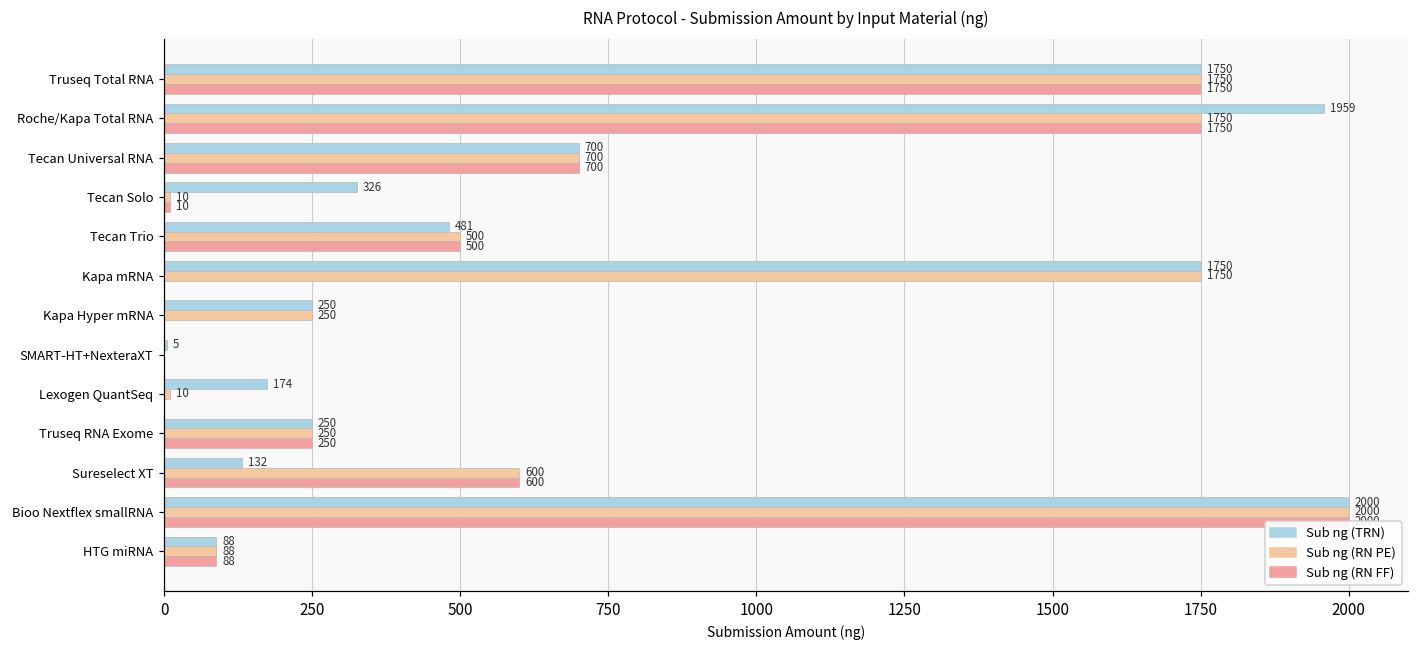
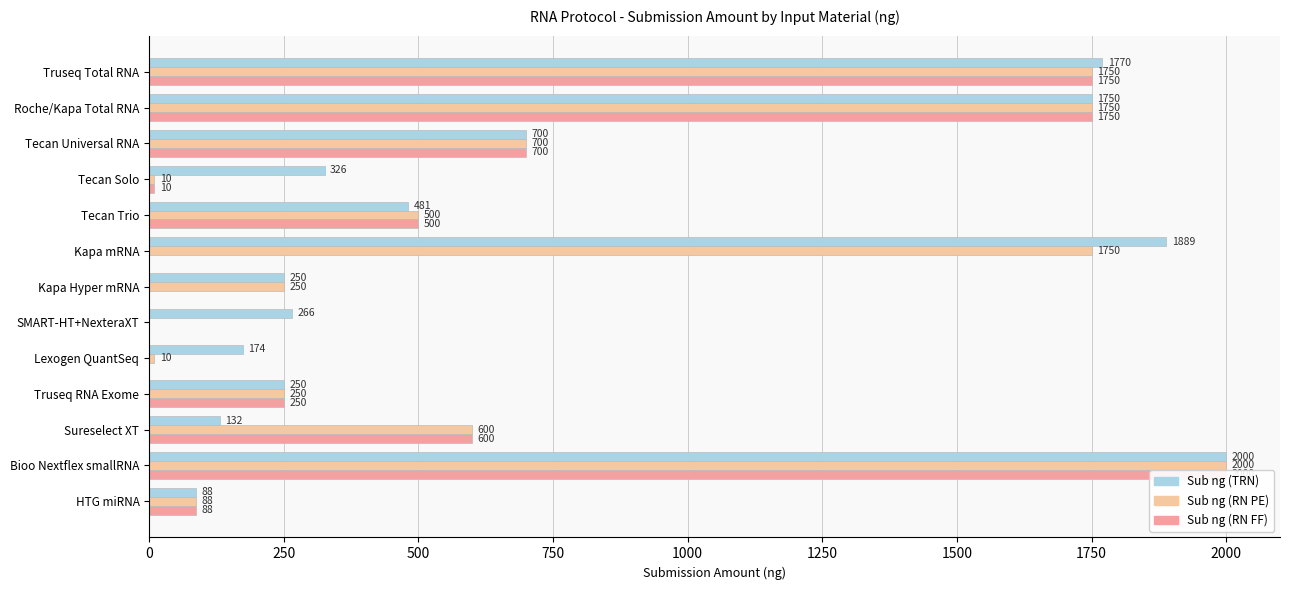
  {
    "Sub ng (TRN)": {
-     "Truseq Total RNA": 1750,
-     "Roche/Kapa Total RNA": 1959,
+     "Truseq Total RNA": 1770,
+     "Roche/Kapa Total RNA": 1750,
      "Tecan Universal RNA": 700,
      "Tecan Solo": 326,
      "Tecan Trio": 481,
-     "Kapa mRNA": 1750,
+     "Kapa mRNA": 1889,
      "Kapa Hyper mRNA": 250,
-     "SMART-HT+NexteraXT": 5,
+     "SMART-HT+NexteraXT": 266,
      "Lexogen QuantSeq": 174,
      "Truseq RNA Exome": 250,
      "Sureselect XT": 132,
      "Bioo Nextflex smallRNA": 2000,
      "HTG miRNA": 88
    }
  }
